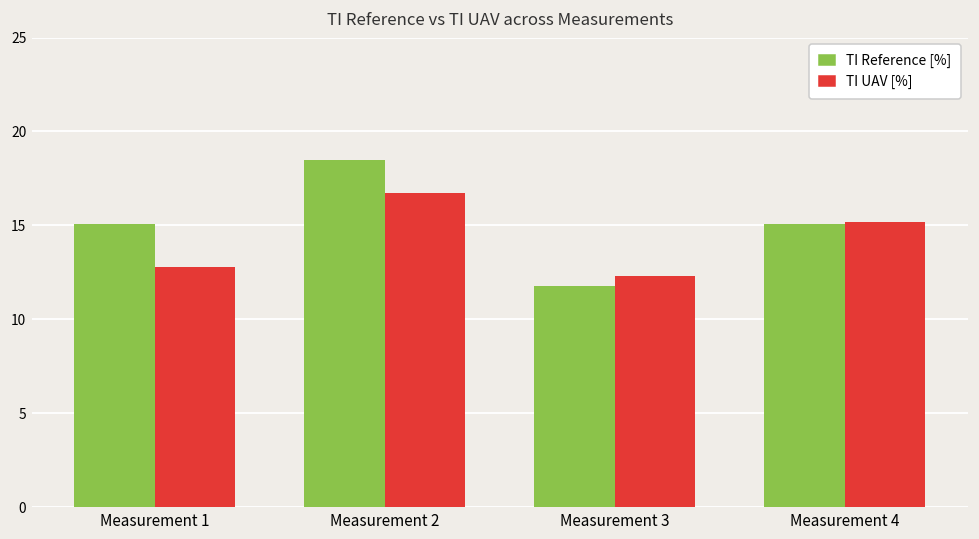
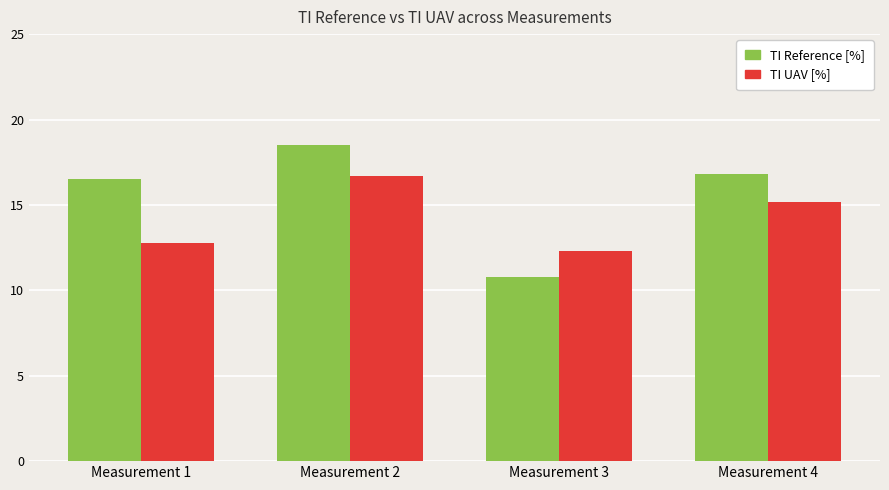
  {
    "TI Reference [%]": {
-     "Measurement 1": 15.1,
+     "Measurement 1": 16.5,
      "Measurement 2": 18.5,
-     "Measurement 3": 11.8,
-     "Measurement 4": 15.1
+     "Measurement 3": 10.8,
+     "Measurement 4": 16.8
    },
    "TI UAV [%]": {
      "Measurement 1": 12.8,
      "Measurement 2": 16.7,
      "Measurement 3": 12.3,
      "Measurement 4": 15.2
    }
  }
